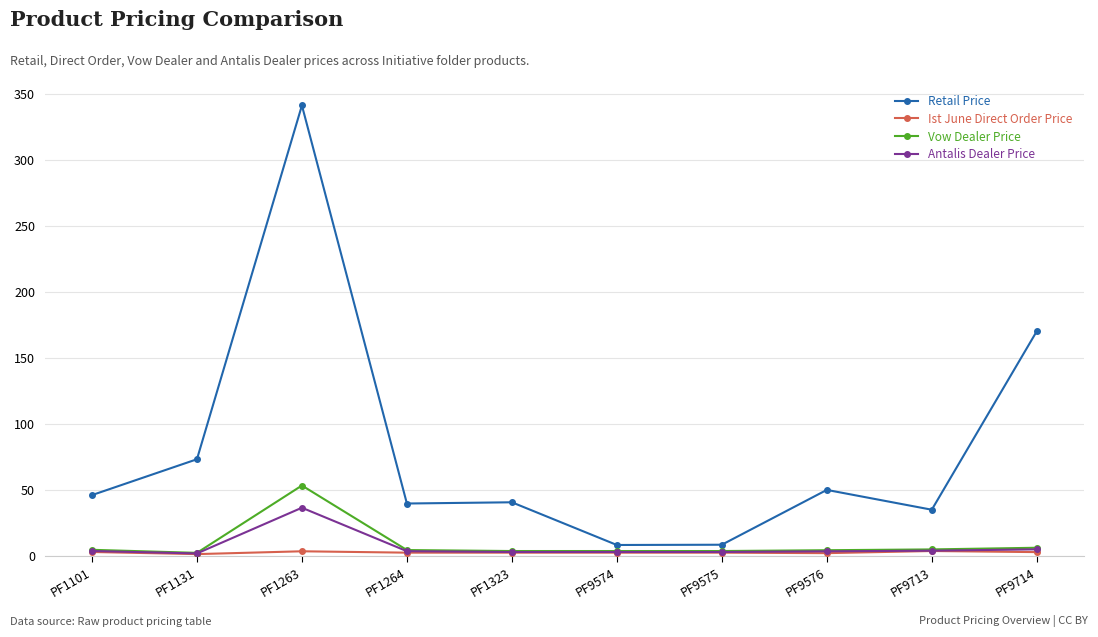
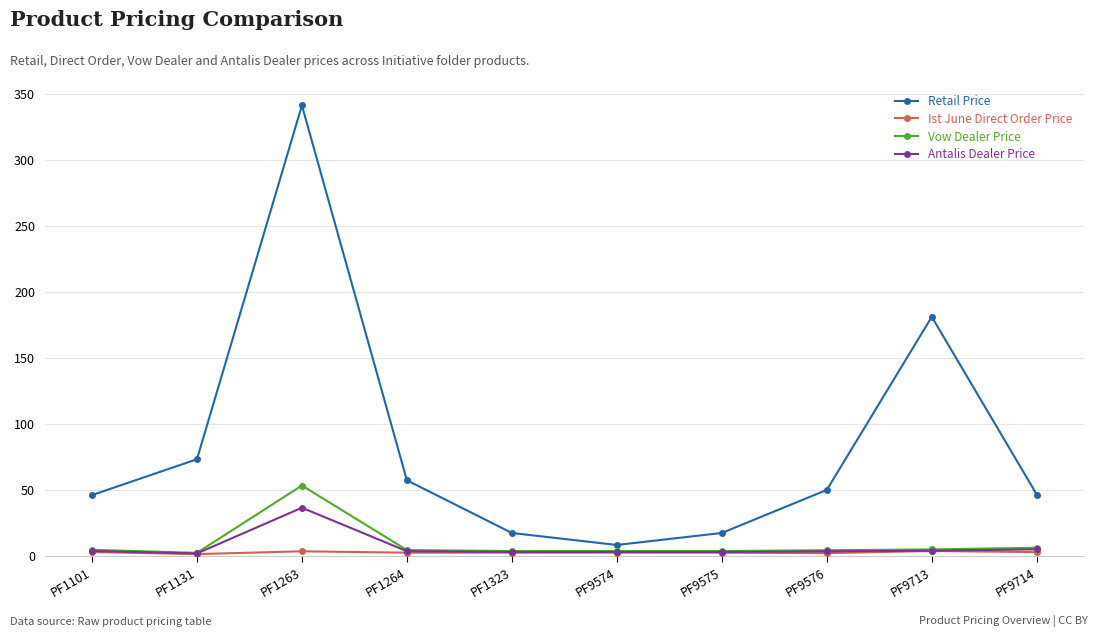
  {
    "Retail Price": {
      "PF1101": 46,
      "PF1131": 73,
      "PF1263": 341,
-     "PF1264": 40,
-     "PF1323": 41,
+     "PF1264": 57,
+     "PF1323": 17,
      "PF9574": 8,
-     "PF9575": 8,
+     "PF9575": 17,
      "PF9576": 50,
-     "PF9713": 35,
-     "PF9714": 170
+     "PF9713": 181,
+     "PF9714": 46
    },
    "Ist June Direct Order Price": {
      "PF1263": 4,
      "PF9714": 3
    },
    "Vow Dealer Price": {
      "PF1263": 53
    },
    "Antalis Dealer Price": {
      "PF1263": 37
    }
  }
